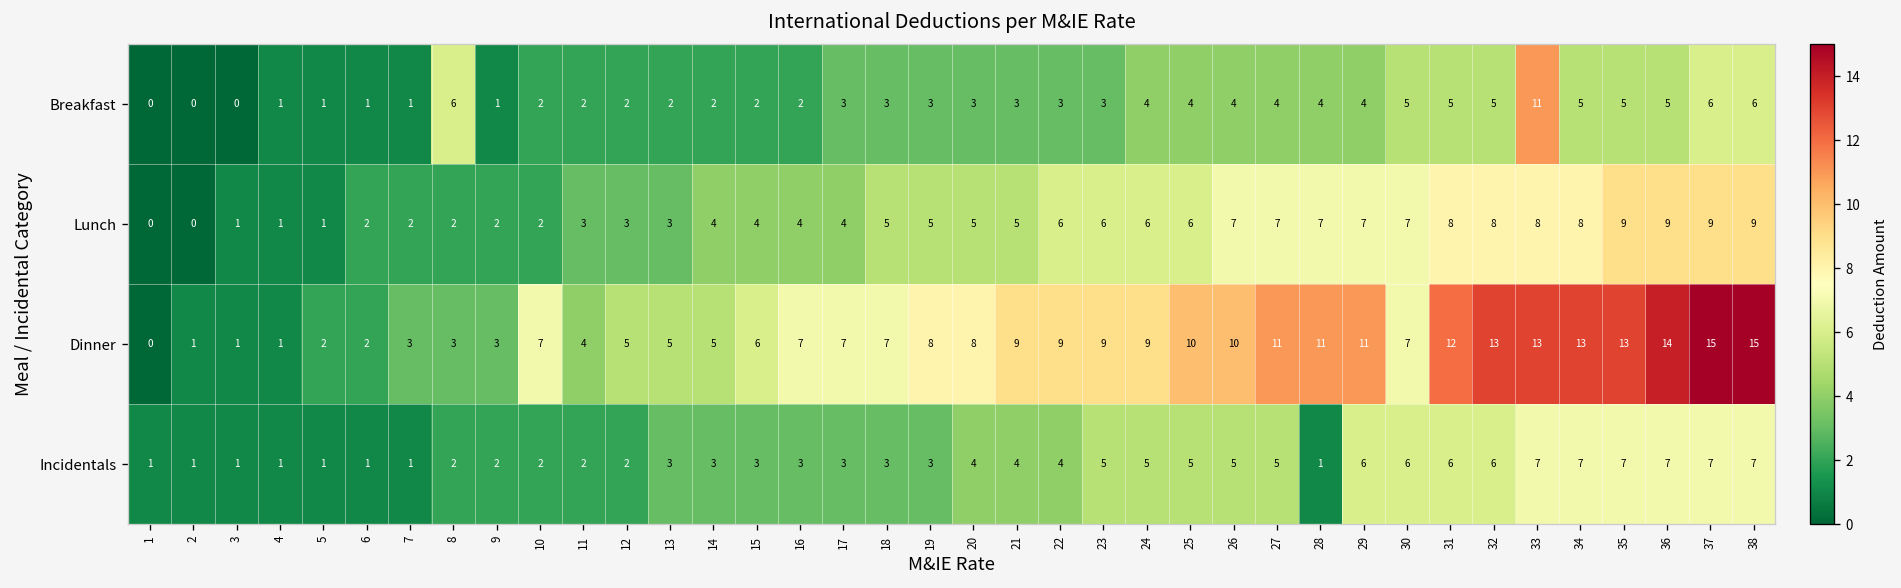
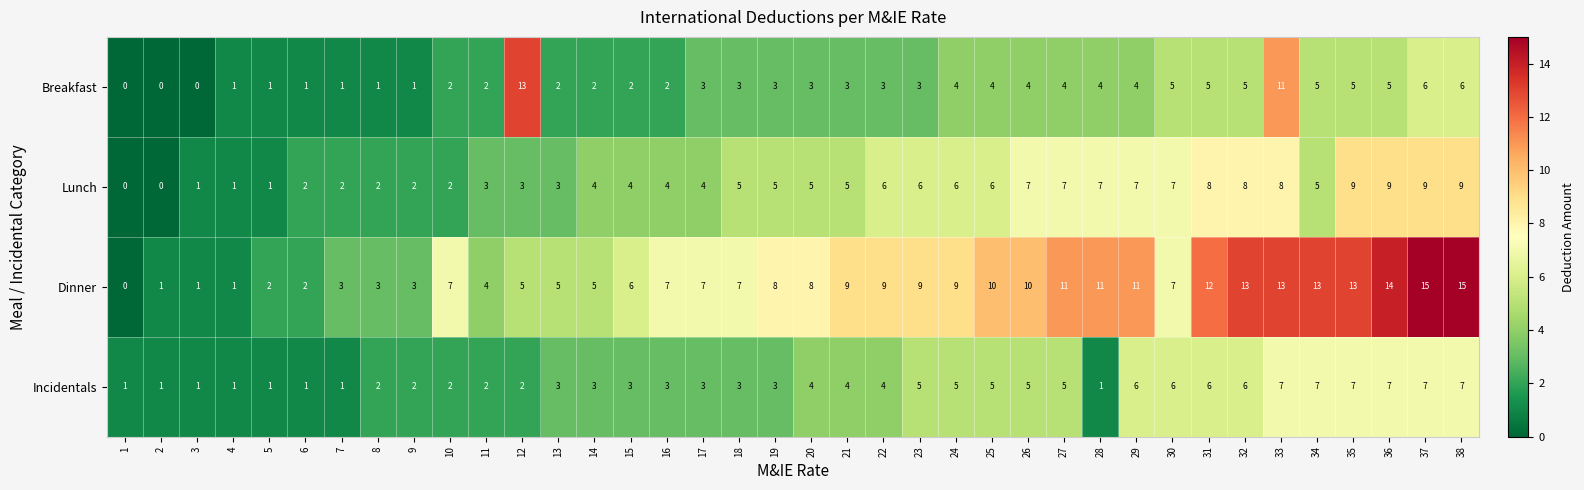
  {
    "Breakfast": {
      "1": 0,
      "2": 0,
      "3": 0,
      "4": 1,
      "5": 1,
      "6": 1,
      "7": 1,
-     "8": 6,
+     "8": 1,
      "9": 1,
      "10": 2,
      "11": 2,
-     "12": 2,
+     "12": 13,
      "13": 2,
      "14": 2,
      "15": 2,
      "16": 2,
      "17": 3,
      "18": 3,
      "19": 3,
      "20": 3,
      "21": 3,
      "22": 3,
      "23": 3,
      "24": 4,
      "25": 4,
      "26": 4,
      "27": 4,
      "28": 4,
      "29": 4,
      "30": 5,
      "31": 5,
      "32": 5,
      "33": 11,
      "34": 5,
      "35": 5,
      "36": 5,
      "37": 6,
      "38": 6
    },
    "Lunch": {
      "1": 0,
      "2": 0,
      "3": 1,
      "4": 1,
      "5": 1,
      "6": 2,
      "7": 2,
      "8": 2,
      "9": 2,
      "10": 2,
      "11": 3,
      "12": 3,
      "13": 3,
      "14": 4,
      "15": 4,
      "16": 4,
      "17": 4,
      "18": 5,
      "19": 5,
      "20": 5,
      "21": 5,
      "22": 6,
      "23": 6,
      "24": 6,
      "25": 6,
      "26": 7,
      "27": 7,
      "28": 7,
      "29": 7,
      "30": 7,
      "31": 8,
      "32": 8,
      "33": 8,
-     "34": 8,
+     "34": 5,
      "35": 9,
      "36": 9,
      "37": 9,
      "38": 9
    },
    "Dinner": {
      "1": 0,
      "2": 1,
      "3": 1,
      "4": 1,
      "5": 2,
      "6": 2,
      "7": 3,
      "8": 3,
      "9": 3,
      "10": 7,
      "11": 4,
      "12": 5,
      "13": 5,
      "14": 5,
      "15": 6,
      "16": 7,
      "17": 7,
      "18": 7,
      "19": 8,
      "20": 8,
      "21": 9,
      "22": 9,
      "23": 9,
      "24": 9,
      "25": 10,
      "26": 10,
      "27": 11,
      "28": 11,
      "29": 11,
      "30": 7,
      "31": 12,
      "32": 13,
      "33": 13,
      "34": 13,
      "35": 13,
      "36": 14,
      "37": 15,
      "38": 15
    },
    "Incidentals": {
      "1": 1,
      "2": 1,
      "3": 1,
      "4": 1,
      "5": 1,
      "6": 1,
      "7": 1,
      "8": 2,
      "9": 2,
      "10": 2,
      "11": 2,
      "12": 2,
      "13": 3,
      "14": 3,
      "15": 3,
      "16": 3,
      "17": 3,
      "18": 3,
      "19": 3,
      "20": 4,
      "21": 4,
      "22": 4,
      "23": 5,
      "24": 5,
      "25": 5,
      "26": 5,
      "27": 5,
      "28": 1,
      "29": 6,
      "30": 6,
      "31": 6,
      "32": 6,
      "33": 7,
      "34": 7,
      "35": 7,
      "36": 7,
      "37": 7,
      "38": 7
    }
  }
